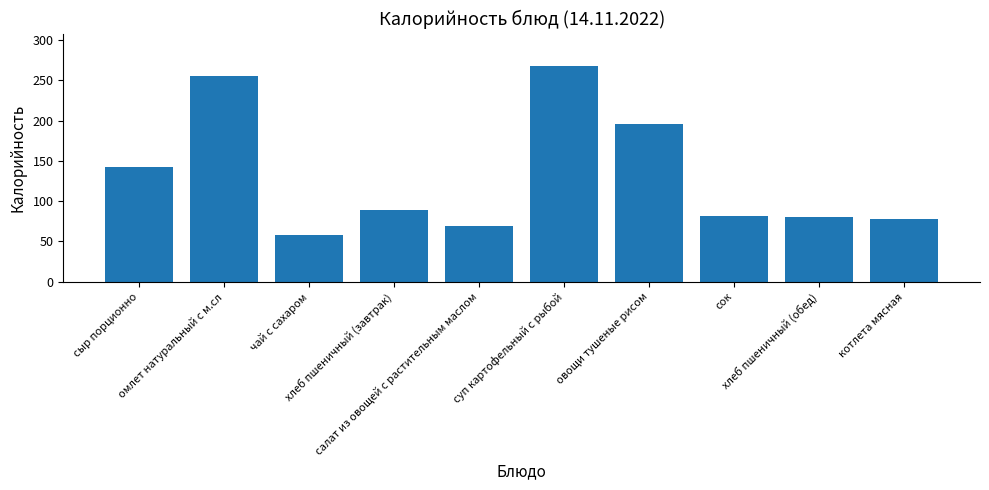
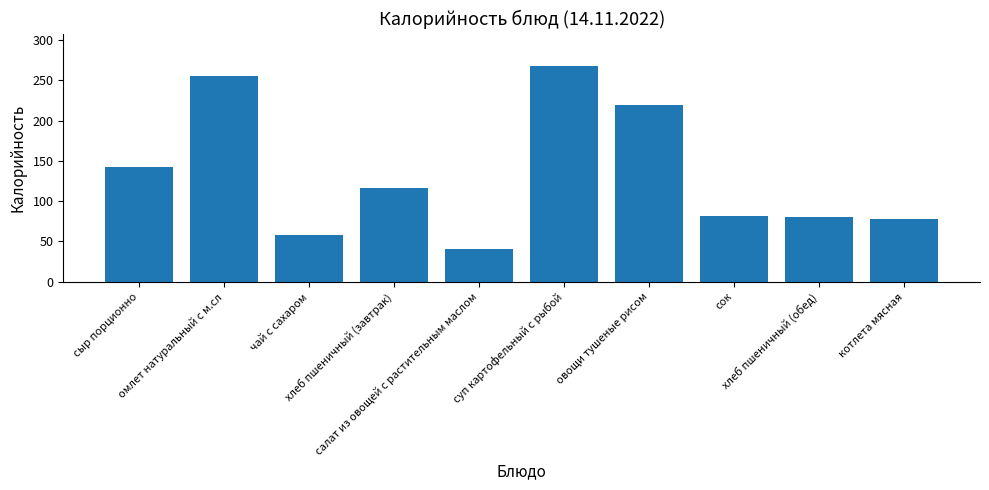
  {
    "сыр порционно": 140,
    "омлет натуральный с м.сл": 260,
    "чай с сахаром": 60,
-   "хлеб пшеничный (завтрак)": 90,
-   "салат из овощей с растительным маслом": 70,
+   "хлеб пшеничный (завтрак)": 120,
+   "салат из овощей с растительным маслом": 40,
    "суп картофельный с рыбой": 270,
-   "овощи тушеные рисом": 200,
+   "овощи тушеные рисом": 220,
    "сок": 80,
    "хлеб пшеничный (обед)": 80,
    "котлета мясная": 80
  }
